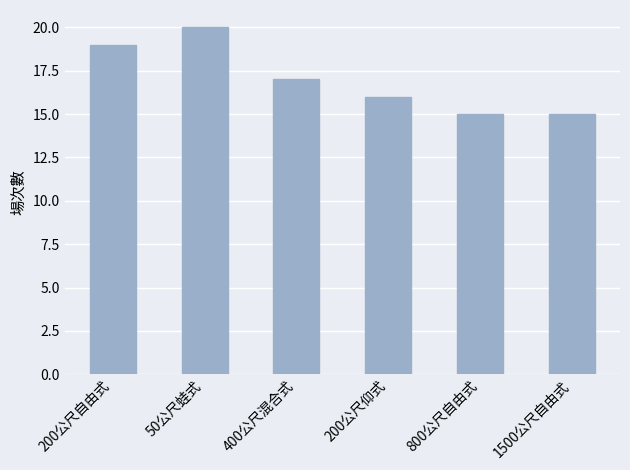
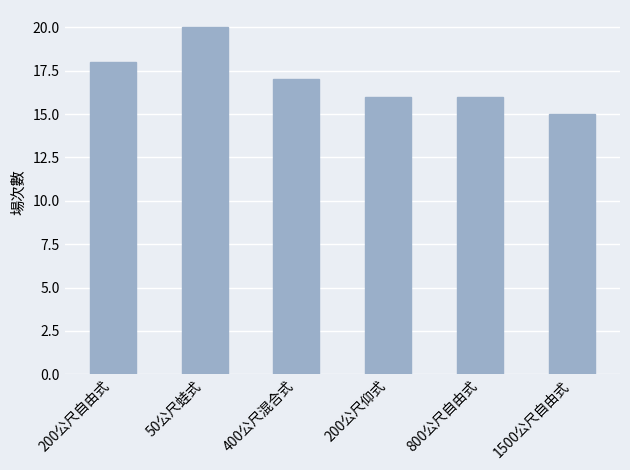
  {
-   "200公尺自由式": 19,
+   "200公尺自由式": 18,
    "50公尺蛙式": 20,
    "400公尺混合式": 17,
    "200公尺仰式": 16,
-   "800公尺自由式": 15,
+   "800公尺自由式": 16,
    "1500公尺自由式": 15
  }
